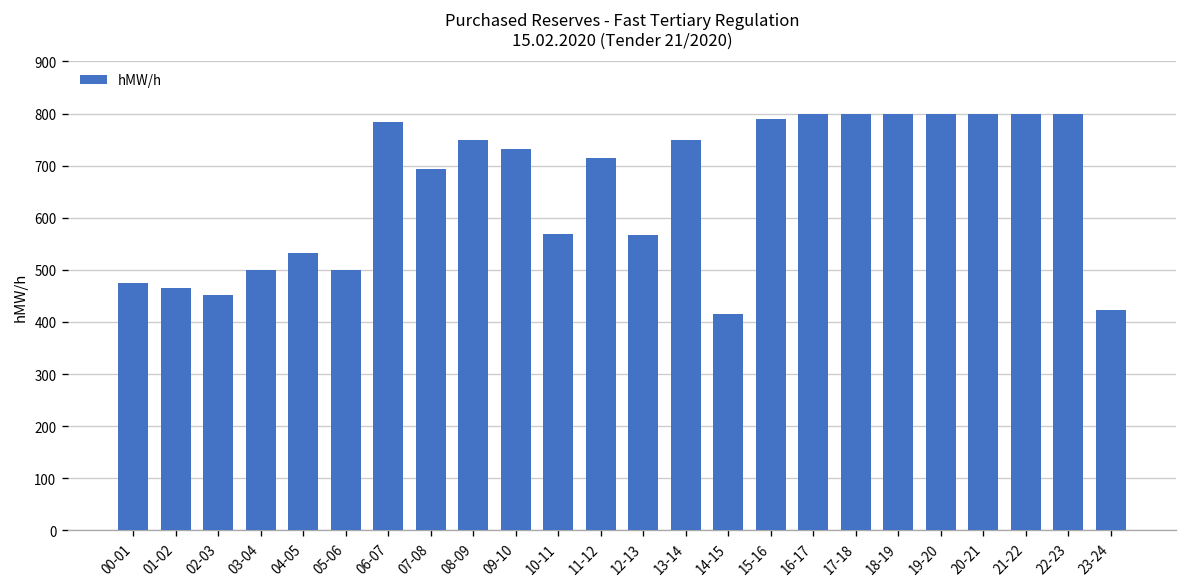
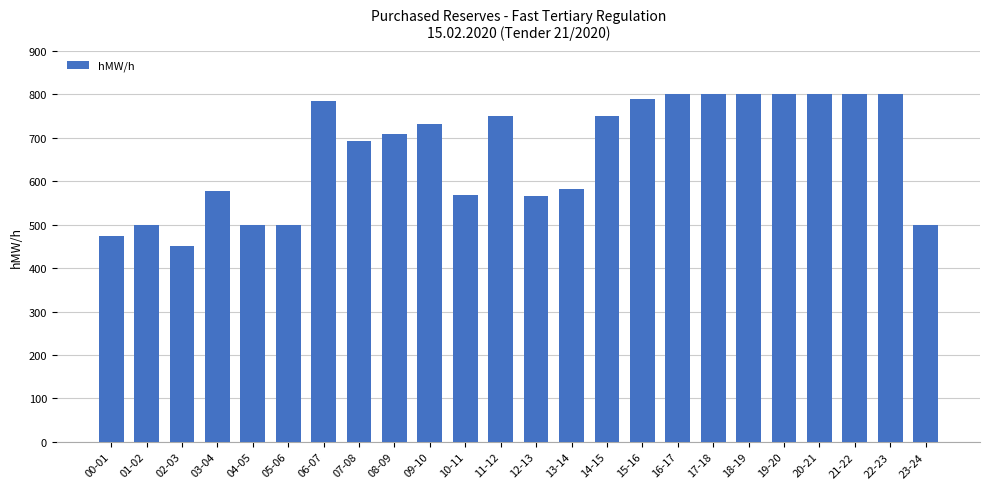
  {
    "00-01": 480,
-   "01-02": 470,
+   "01-02": 500,
    "02-03": 450,
-   "03-04": 500,
-   "04-05": 530,
+   "03-04": 580,
+   "04-05": 500,
    "05-06": 500,
    "06-07": 780,
    "07-08": 690,
-   "08-09": 750,
+   "08-09": 710,
    "09-10": 730,
    "10-11": 570,
-   "11-12": 710,
+   "11-12": 750,
    "12-13": 570,
-   "13-14": 750,
-   "14-15": 420,
+   "13-14": 580,
+   "14-15": 750,
    "15-16": 790,
    "16-17": 800,
    "17-18": 800,
    "18-19": 800,
    "19-20": 800,
    "20-21": 800,
    "21-22": 800,
    "22-23": 800,
-   "23-24": 420
+   "23-24": 500
  }
